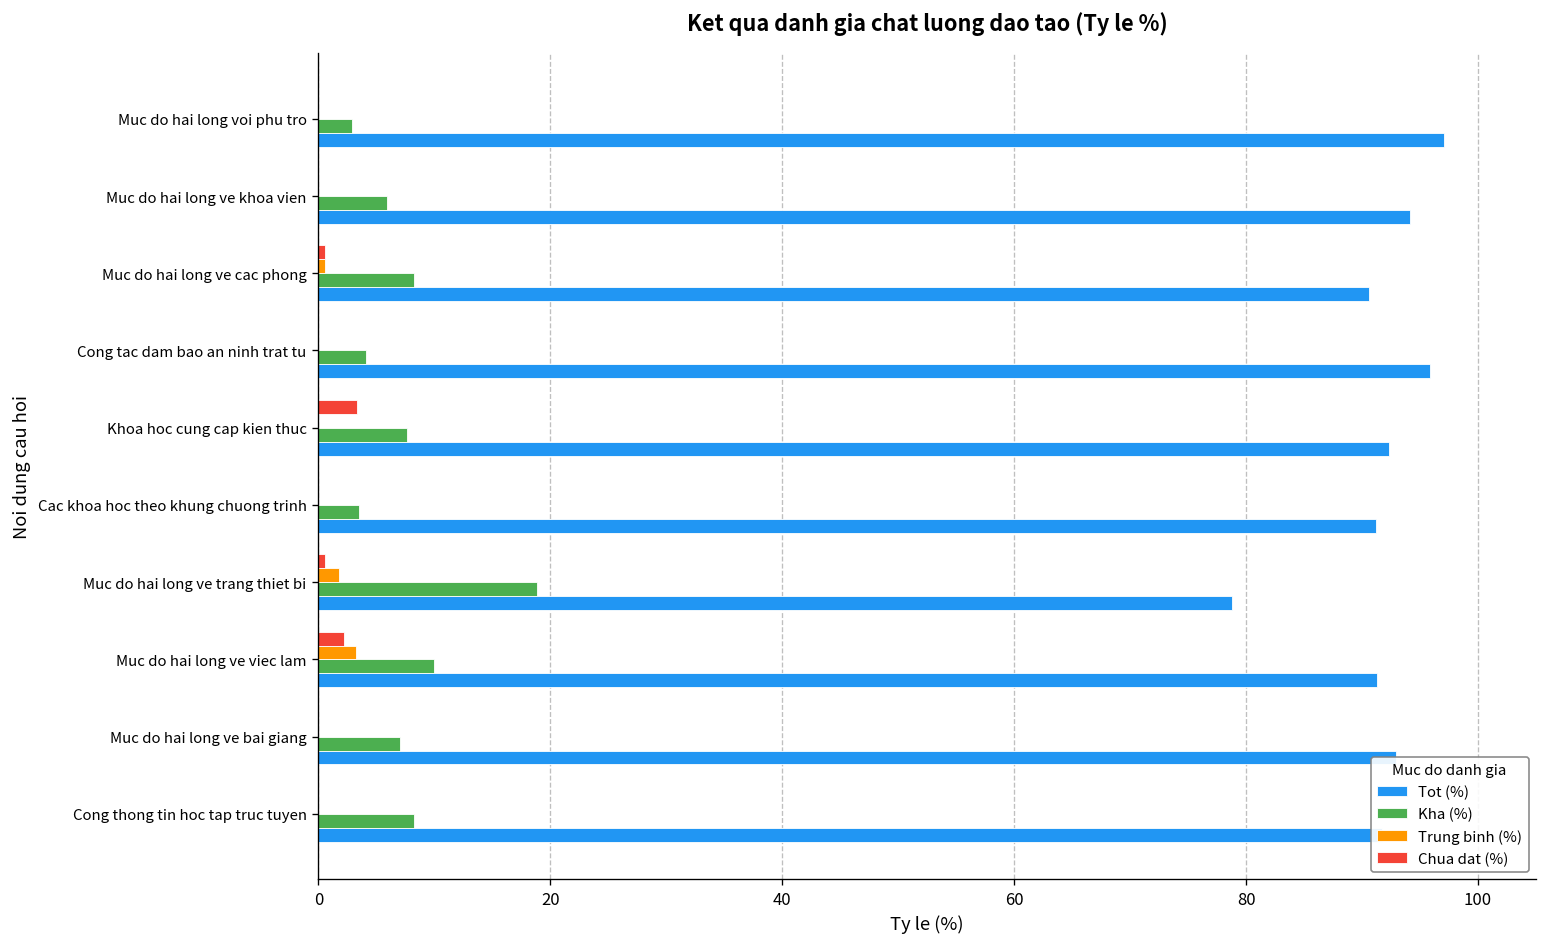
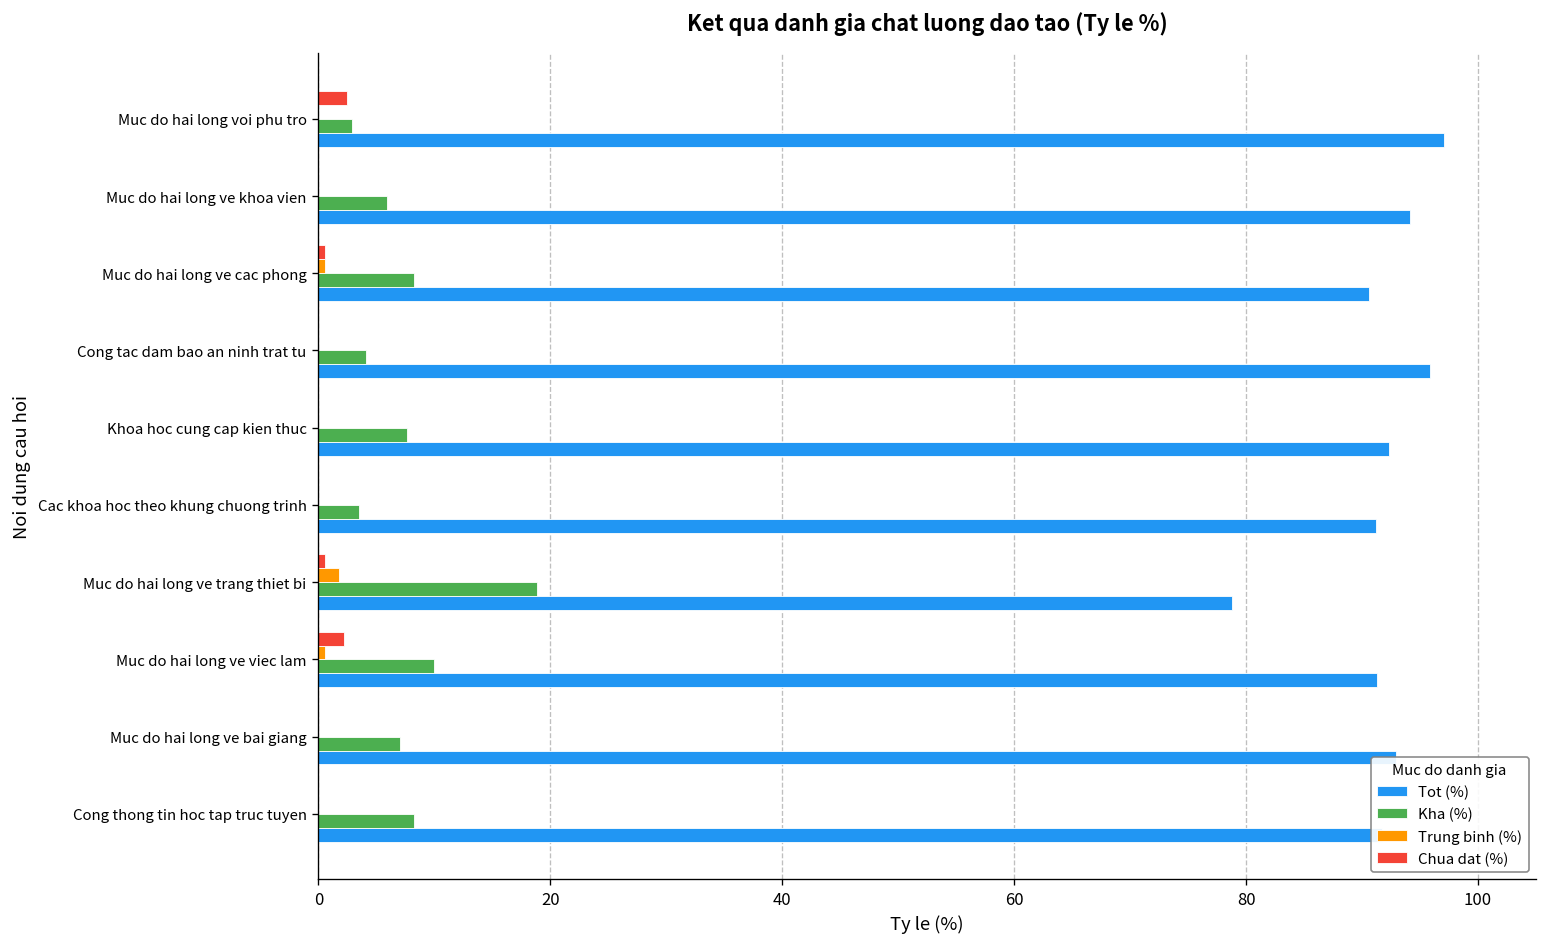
  {
    "Tot (%)": {
      "Muc do hai long voi phu tro": 97,
      "Muc do hai long ve khoa vien": 94,
      "Muc do hai long ve cac phong": 91,
      "Cong tac dam bao an ninh trat tu": 96,
      "Khoa hoc cung cap kien thuc": 92,
      "Cac khoa hoc theo khung chuong trinh": 91,
      "Muc do hai long ve trang thiet bi": 79,
      "Muc do hai long ve viec lam": 91
    },
    "Kha (%)": {
      "Muc do hai long voi phu tro": 3,
      "Muc do hai long ve khoa vien": 6,
      "Muc do hai long ve cac phong": 8,
      "Cong tac dam bao an ninh trat tu": 4,
      "Khoa hoc cung cap kien thuc": 8,
      "Cac khoa hoc theo khung chuong trinh": 4,
      "Muc do hai long ve trang thiet bi": 19,
      "Muc do hai long ve viec lam": 10,
      "Muc do hai long ve bai giang": 7,
      "Cong thong tin hoc tap truc tuyen": 8
    },
    "Trung binh (%)": {
      "Muc do hai long voi phu tro": 0,
      "Muc do hai long ve khoa vien": 0,
      "Muc do hai long ve cac phong": 1,
      "Cong tac dam bao an ninh trat tu": 0,
      "Khoa hoc cung cap kien thuc": 0,
      "Cac khoa hoc theo khung chuong trinh": 0,
      "Muc do hai long ve trang thiet bi": 2,
-     "Muc do hai long ve viec lam": 3,
+     "Muc do hai long ve viec lam": 1,
      "Muc do hai long ve bai giang": 0,
      "Cong thong tin hoc tap truc tuyen": 0
    },
    "Chua dat (%)": {
-     "Muc do hai long voi phu tro": 0,
+     "Muc do hai long voi phu tro": 3,
      "Muc do hai long ve khoa vien": 0,
      "Muc do hai long ve cac phong": 1,
      "Cong tac dam bao an ninh trat tu": 0,
-     "Khoa hoc cung cap kien thuc": 3,
+     "Khoa hoc cung cap kien thuc": 0,
      "Cac khoa hoc theo khung chuong trinh": 0,
      "Muc do hai long ve trang thiet bi": 1,
      "Muc do hai long ve viec lam": 2,
      "Muc do hai long ve bai giang": 0,
      "Cong thong tin hoc tap truc tuyen": 0
    }
  }
